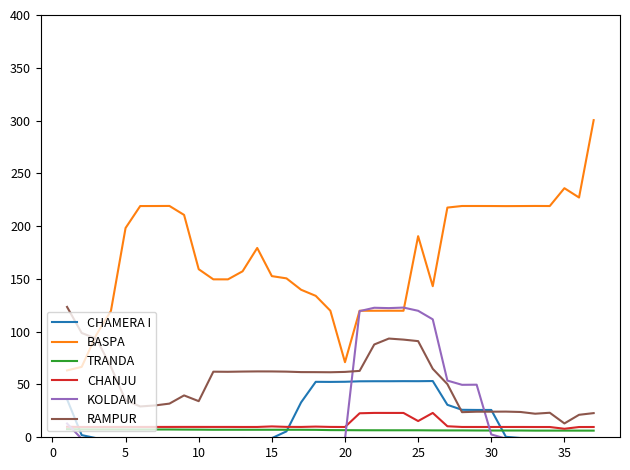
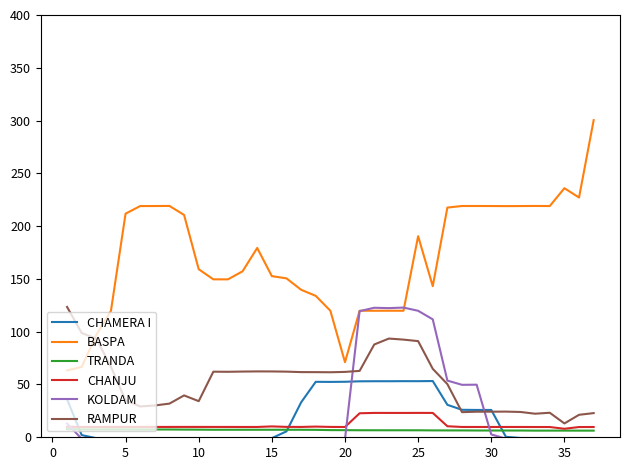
  {
    "CHAMERA I": {
      "20": 53,
      "25": 53
    },
    "BASPA": {
-     "5": 198,
+     "5": 212,
      "10": 159,
      "15": 153,
      "20": 71,
      "25": 191,
      "30": 219,
      "35": 236
    },
    "TRANDA": {
      "10": 7,
      "15": 7,
      "20": 7,
      "25": 7,
      "30": 6
    },
    "CHANJU": {
      "10": 10,
      "15": 10,
      "20": 10,
-     "25": 15,
+     "25": 23,
      "30": 10
    },
    "KOLDAM": {
      "20": -2,
      "25": 120,
      "30": 3
    },
    "RAMPUR": {
      "10": 34,
      "15": 62,
      "20": 62,
      "25": 91,
      "35": 13
    }
  }
